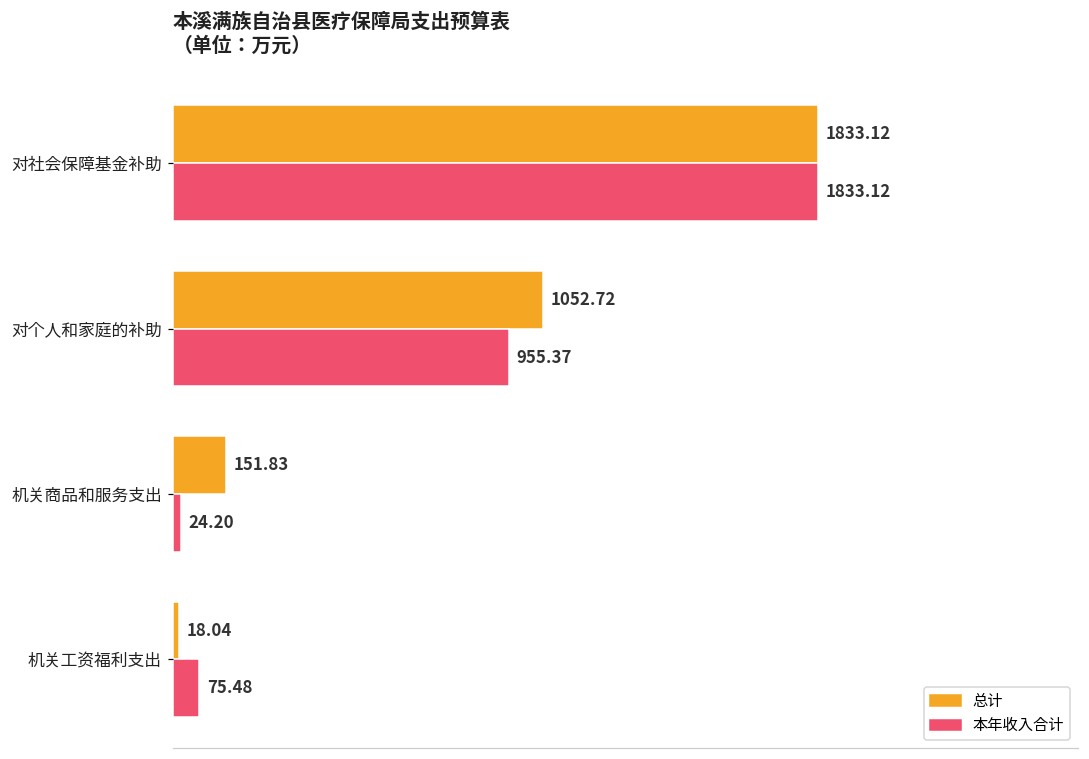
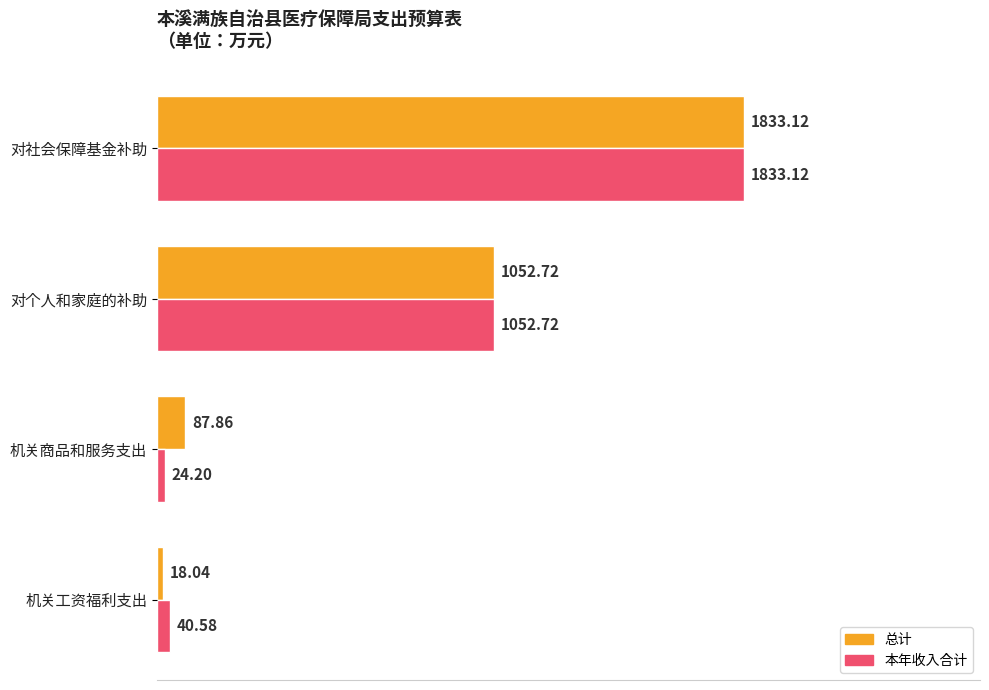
  {
    "总计": {
      "对社会保障基金补助": 1833.12,
      "对个人和家庭的补助": 1052.72,
-     "机关商品和服务支出": 151.83,
+     "机关商品和服务支出": 87.86,
      "机关工资福利支出": 18.04
    },
    "本年收入合计": {
      "对社会保障基金补助": 1833.12,
-     "对个人和家庭的补助": 955.37,
+     "对个人和家庭的补助": 1052.72,
      "机关商品和服务支出": 24.20,
-     "机关工资福利支出": 75.48
+     "机关工资福利支出": 40.58
    }
  }
